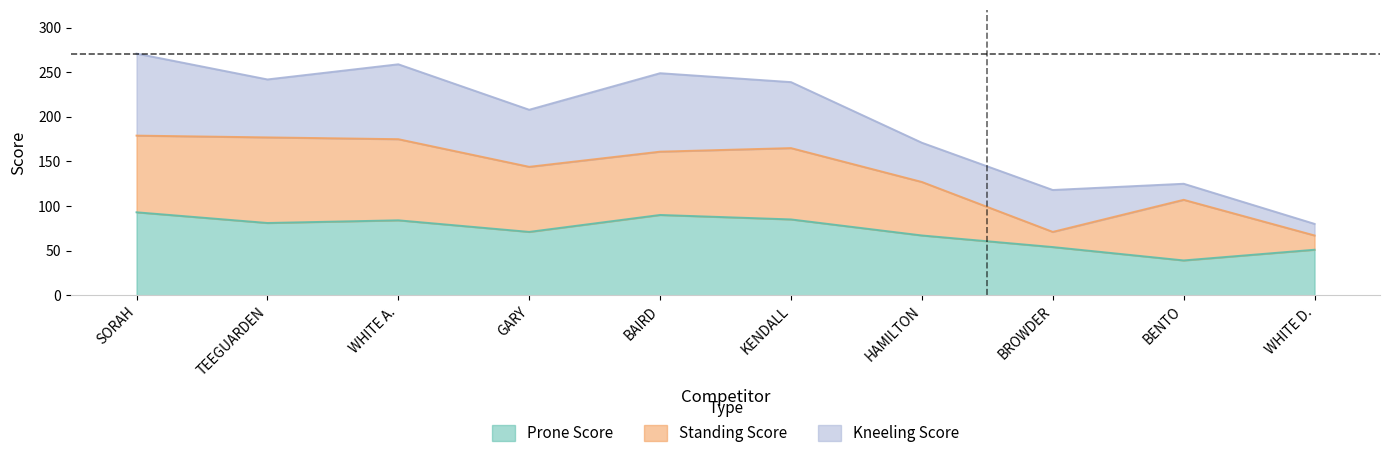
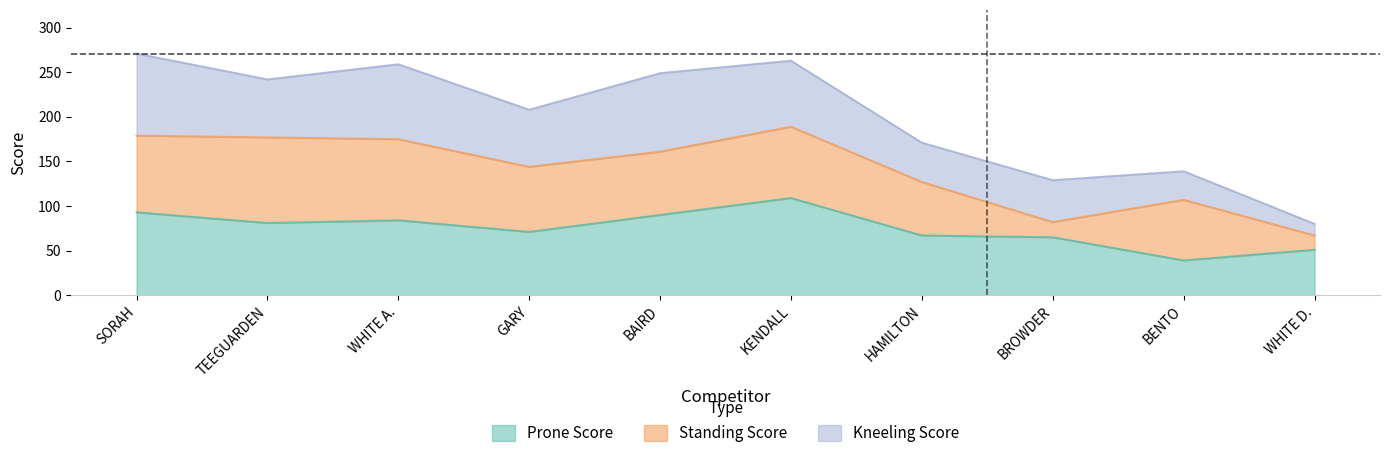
  {
    "Prone Score": {
      "SORAH": 90,
      "TEEGUARDEN": 80,
      "WHITE A.": 80,
      "GARY": 70,
      "BAIRD": 90,
-     "KENDALL": 90,
+     "KENDALL": 110,
      "HAMILTON": 70,
-     "BROWDER": 50,
+     "BROWDER": 70,
      "BENTO": 40,
      "WHITE D.": 50
    },
    "Standing Score": {
      "SORAH": 90,
      "TEEGUARDEN": 100,
      "WHITE A.": 90,
      "GARY": 70,
      "BAIRD": 70,
      "KENDALL": 80,
      "HAMILTON": 60,
      "BROWDER": 20,
      "BENTO": 70,
      "WHITE D.": 20
    },
    "Kneeling Score": {
      "SORAH": 90,
      "TEEGUARDEN": 70,
      "WHITE A.": 80,
      "GARY": 60,
      "BAIRD": 90,
      "KENDALL": 70,
      "HAMILTON": 40,
      "BROWDER": 50,
-     "BENTO": 20,
+     "BENTO": 30,
      "WHITE D.": 10
    }
  }
